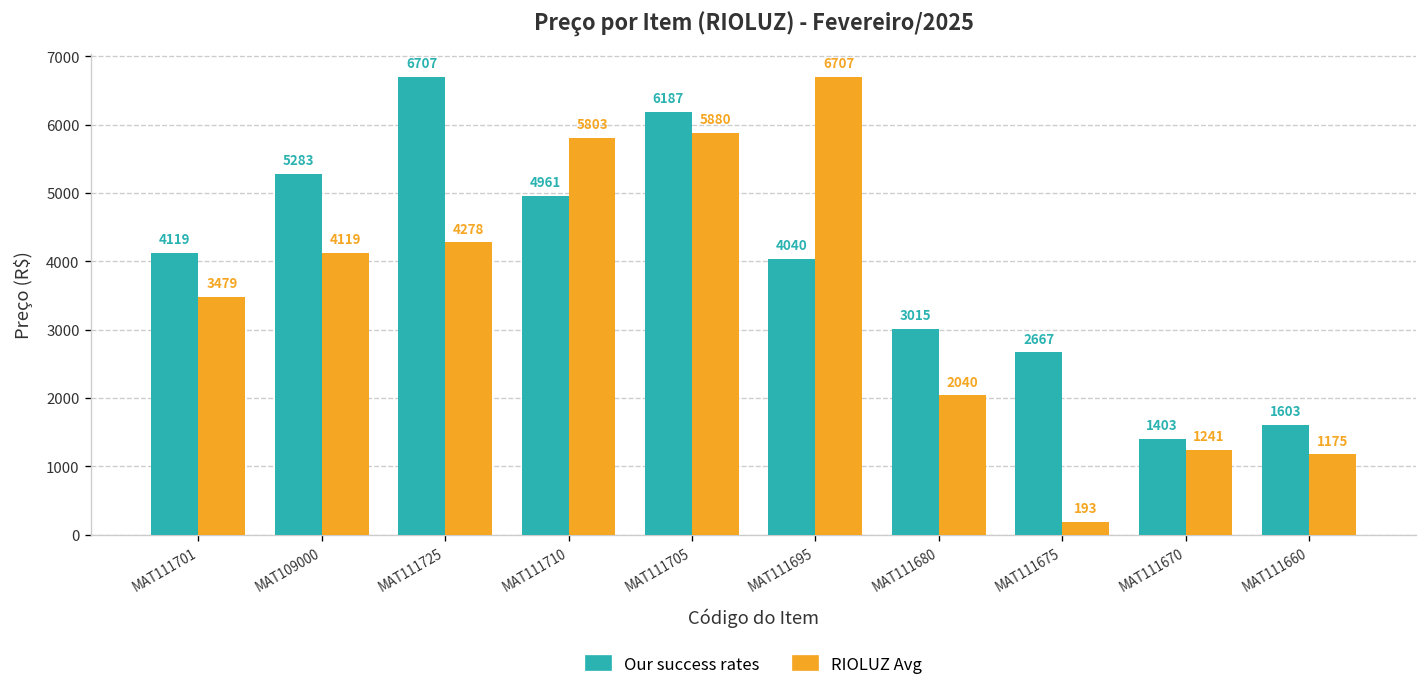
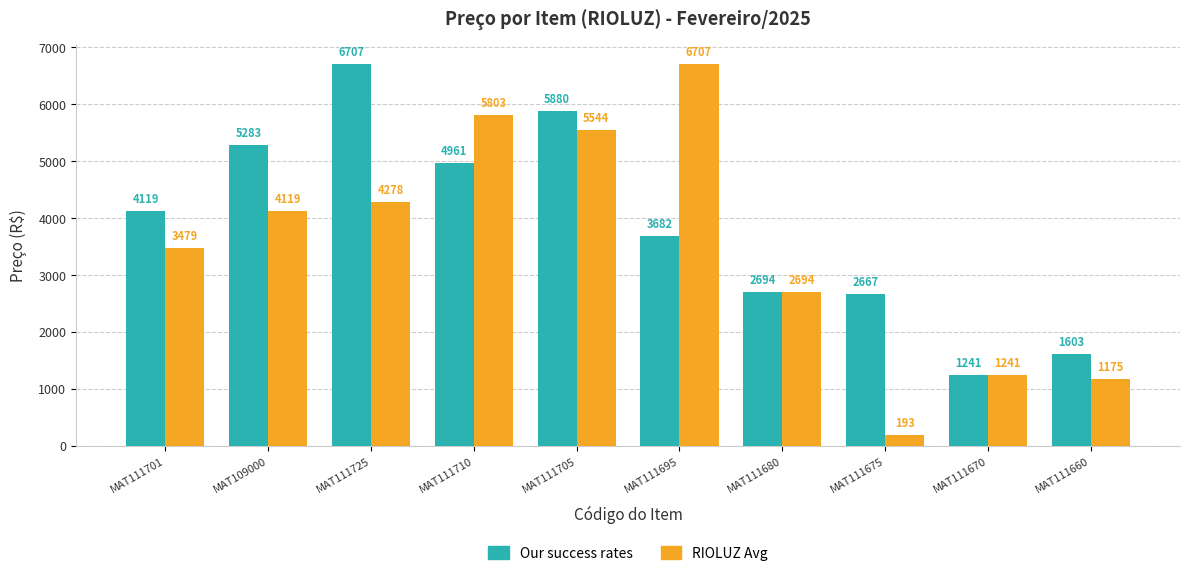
  {
    "Our success rates": {
      "MAT111701": 4119,
      "MAT109000": 5283,
      "MAT111725": 6707,
      "MAT111710": 4961,
-     "MAT111705": 6187,
-     "MAT111695": 4040,
-     "MAT111680": 3015,
+     "MAT111705": 5880,
+     "MAT111695": 3682,
+     "MAT111680": 2694,
      "MAT111675": 2667,
-     "MAT111670": 1403,
+     "MAT111670": 1241,
      "MAT111660": 1603
    },
    "RIOLUZ Avg": {
      "MAT111701": 3479,
      "MAT109000": 4119,
      "MAT111725": 4278,
      "MAT111710": 5803,
-     "MAT111705": 5880,
+     "MAT111705": 5544,
      "MAT111695": 6707,
-     "MAT111680": 2040,
+     "MAT111680": 2694,
      "MAT111675": 193,
      "MAT111670": 1241,
      "MAT111660": 1175
    }
  }
